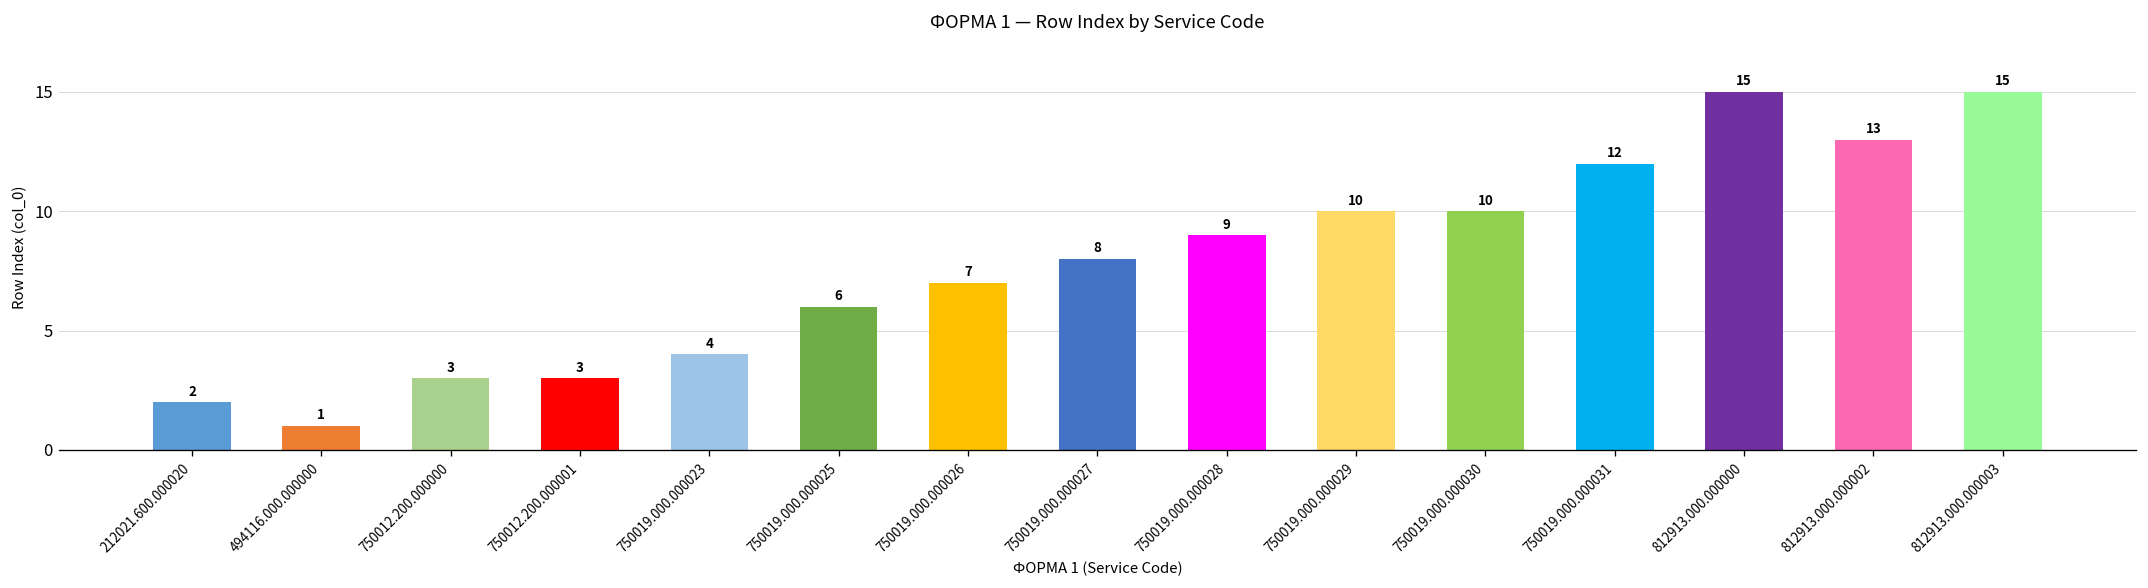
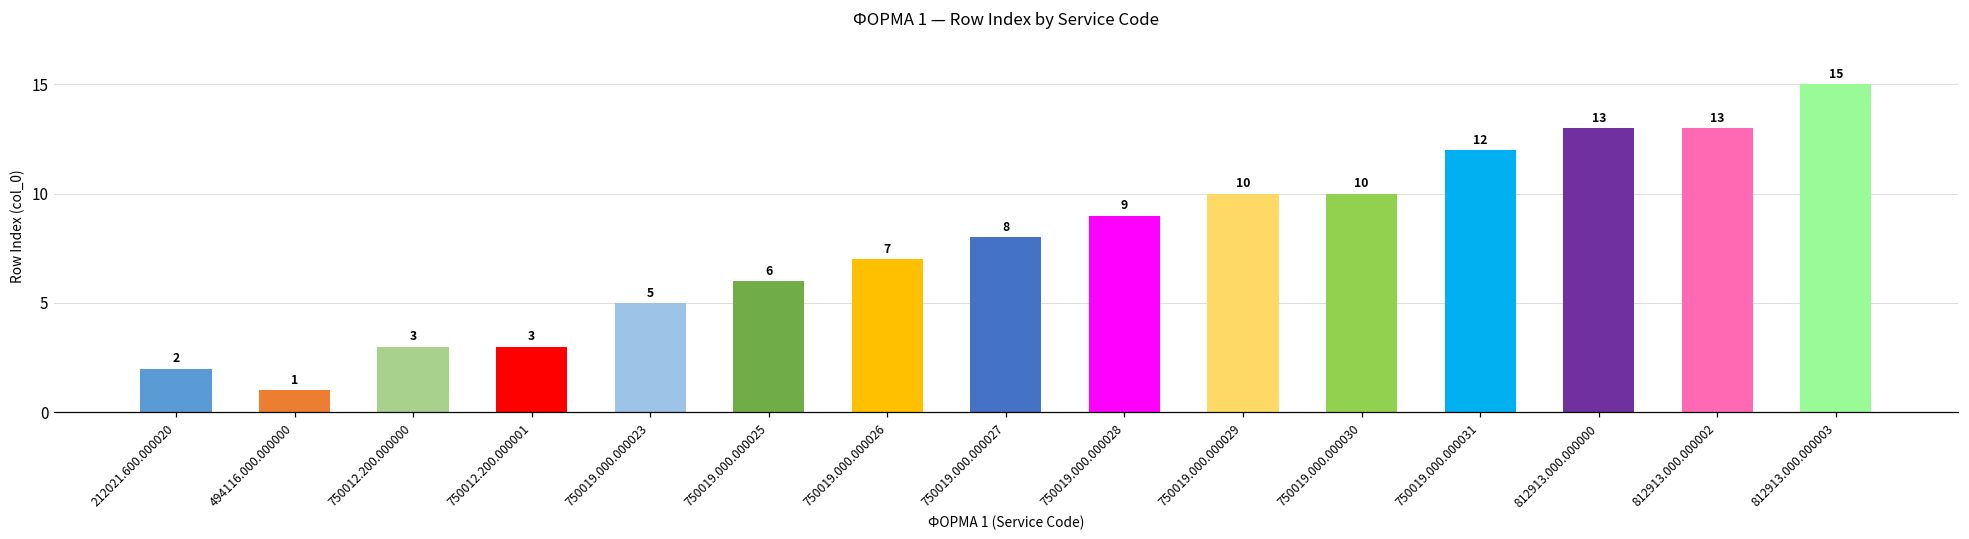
  {
    "212021.600.000020": 2,
    "494116.000.000000": 1,
    "750012.200.000000": 3,
    "750012.200.000001": 3,
-   "750019.000.000023": 4,
+   "750019.000.000023": 5,
    "750019.000.000025": 6,
    "750019.000.000026": 7,
    "750019.000.000027": 8,
    "750019.000.000028": 9,
    "750019.000.000029": 10,
    "750019.000.000030": 10,
    "750019.000.000031": 12,
-   "812913.000.000000": 15,
+   "812913.000.000000": 13,
    "812913.000.000002": 13,
    "812913.000.000003": 15
  }
